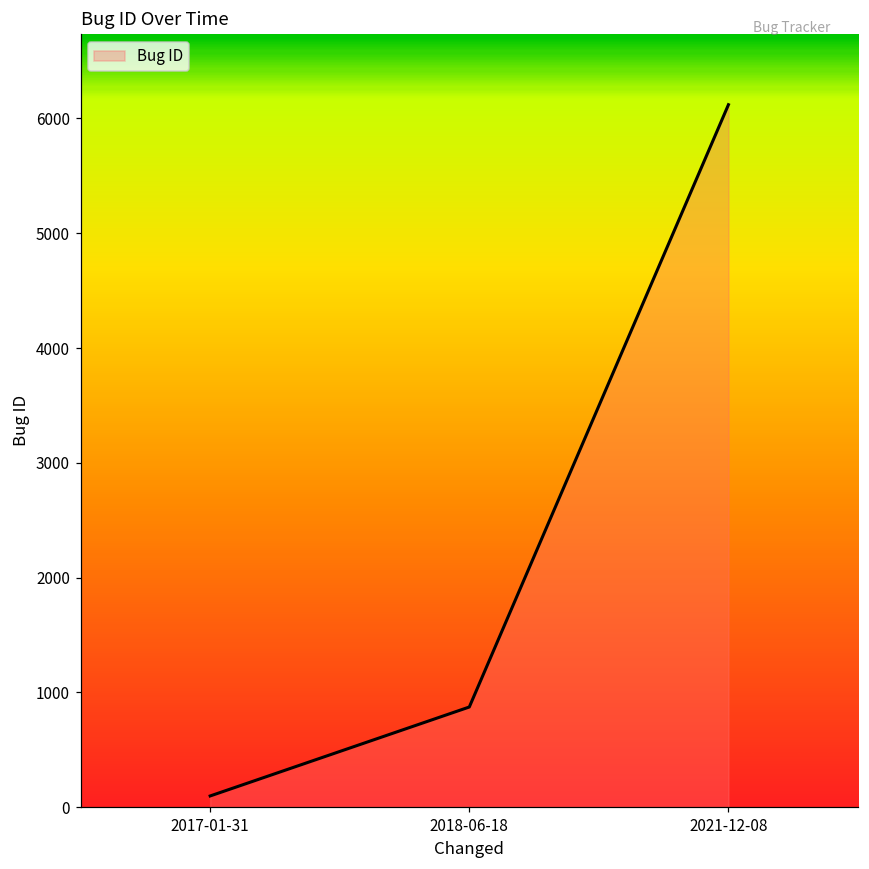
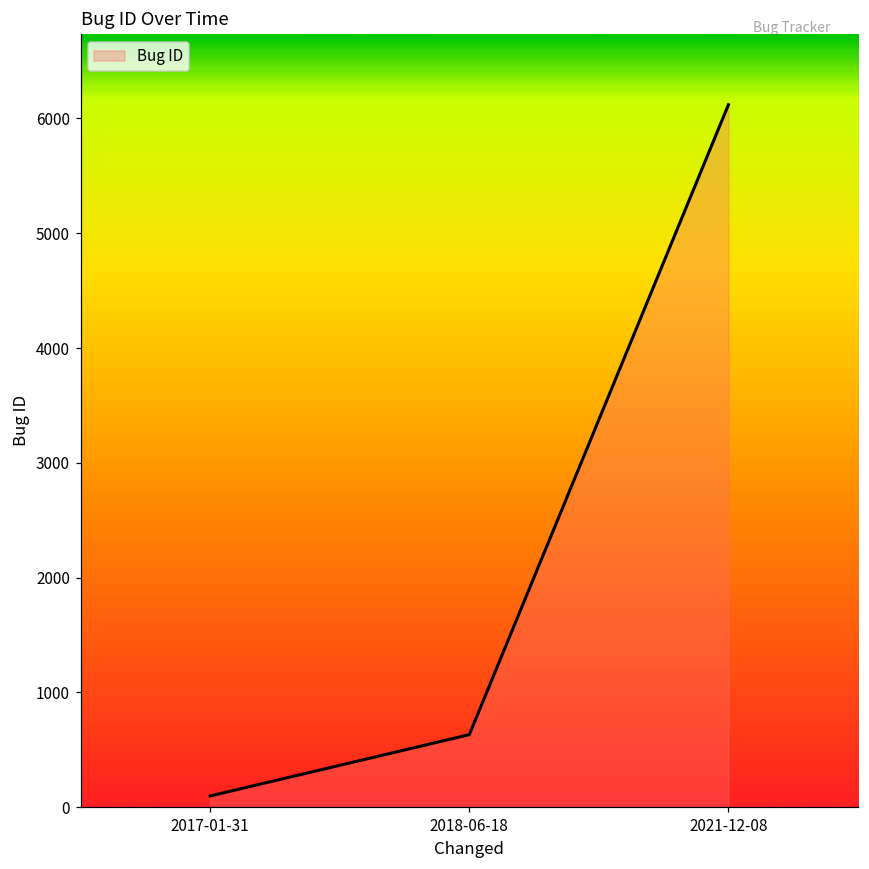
  {
    "2017-01-31": 100,
-   "2018-06-18": 870,
+   "2018-06-18": 630,
    "2021-12-08": 6120
  }
